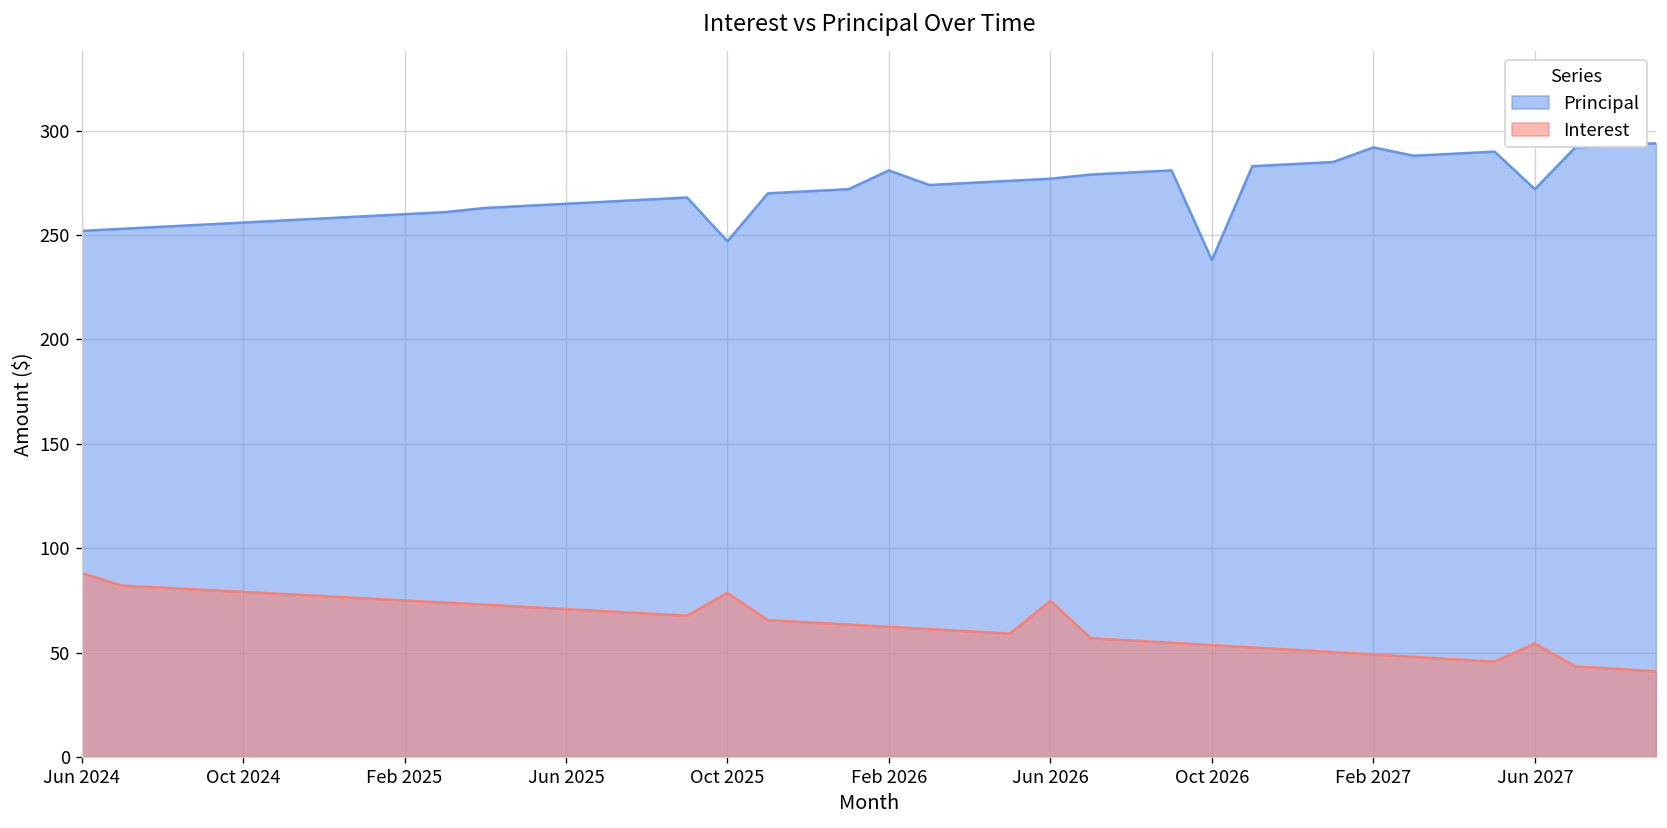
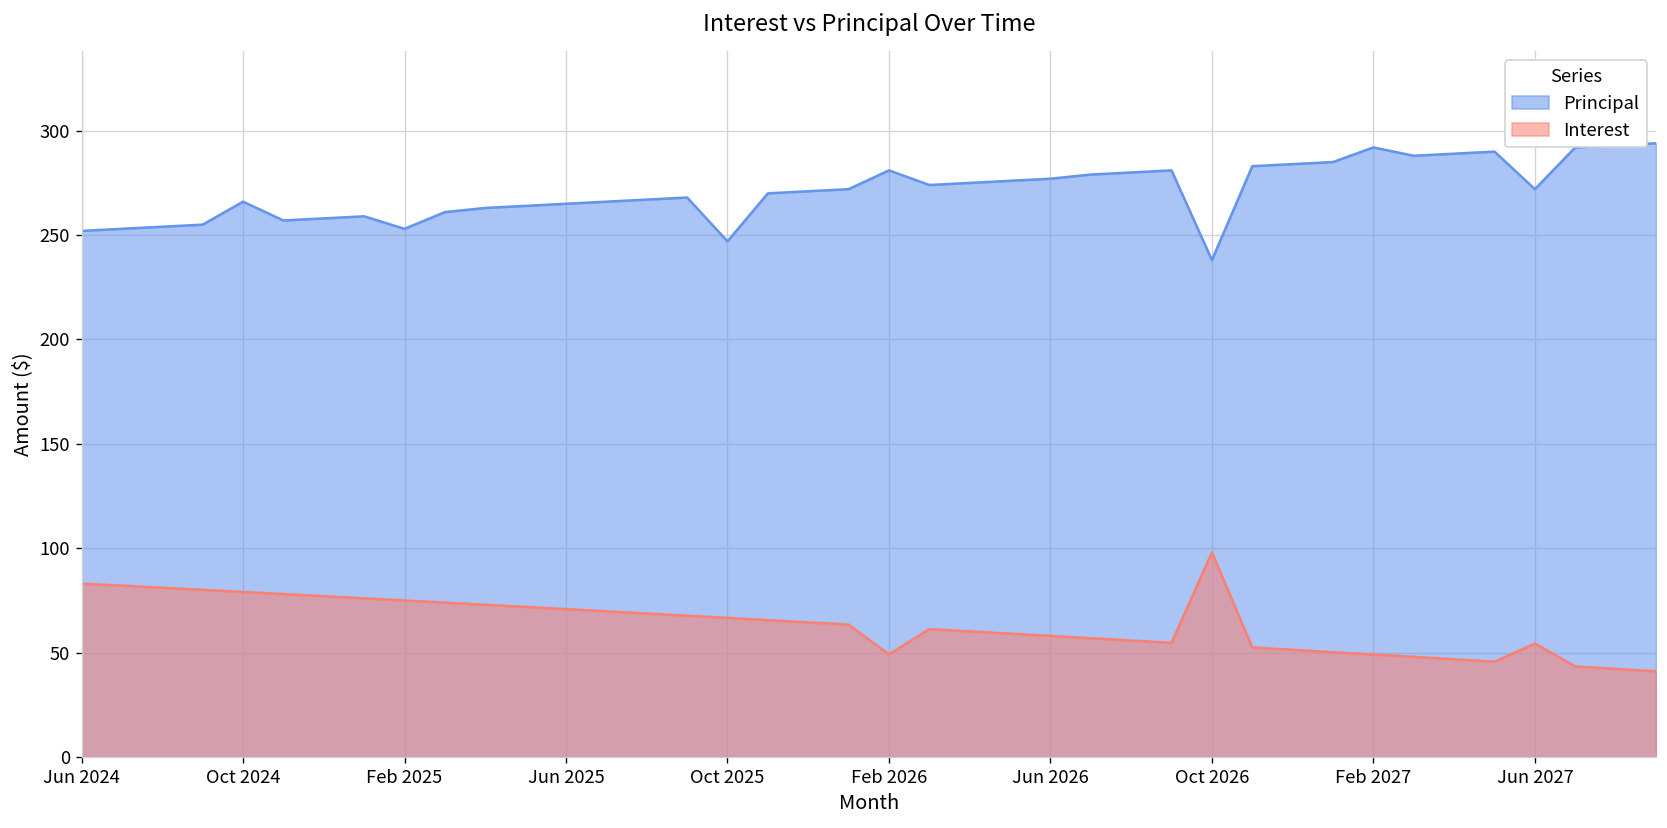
  {
    "Principal": {
      "Jun 2024": 252,
-     "Oct 2024": 256,
-     "Feb 2025": 260,
+     "Oct 2024": 266,
+     "Feb 2025": 253,
      "Jun 2025": 265,
      "Oct 2025": 247,
      "Feb 2026": 281,
      "Jun 2026": 277,
      "Oct 2026": 238,
      "Feb 2027": 292,
      "Jun 2027": 272
    },
    "Interest": {
-     "Jun 2024": 88,
+     "Jun 2024": 83,
      "Oct 2024": 79,
      "Feb 2025": 75,
      "Jun 2025": 71,
-     "Oct 2025": 79,
-     "Feb 2026": 62,
-     "Jun 2026": 75,
-     "Oct 2026": 54,
+     "Oct 2025": 67,
+     "Feb 2026": 49,
+     "Jun 2026": 58,
+     "Oct 2026": 98,
      "Feb 2027": 49,
      "Jun 2027": 54
    }
  }
